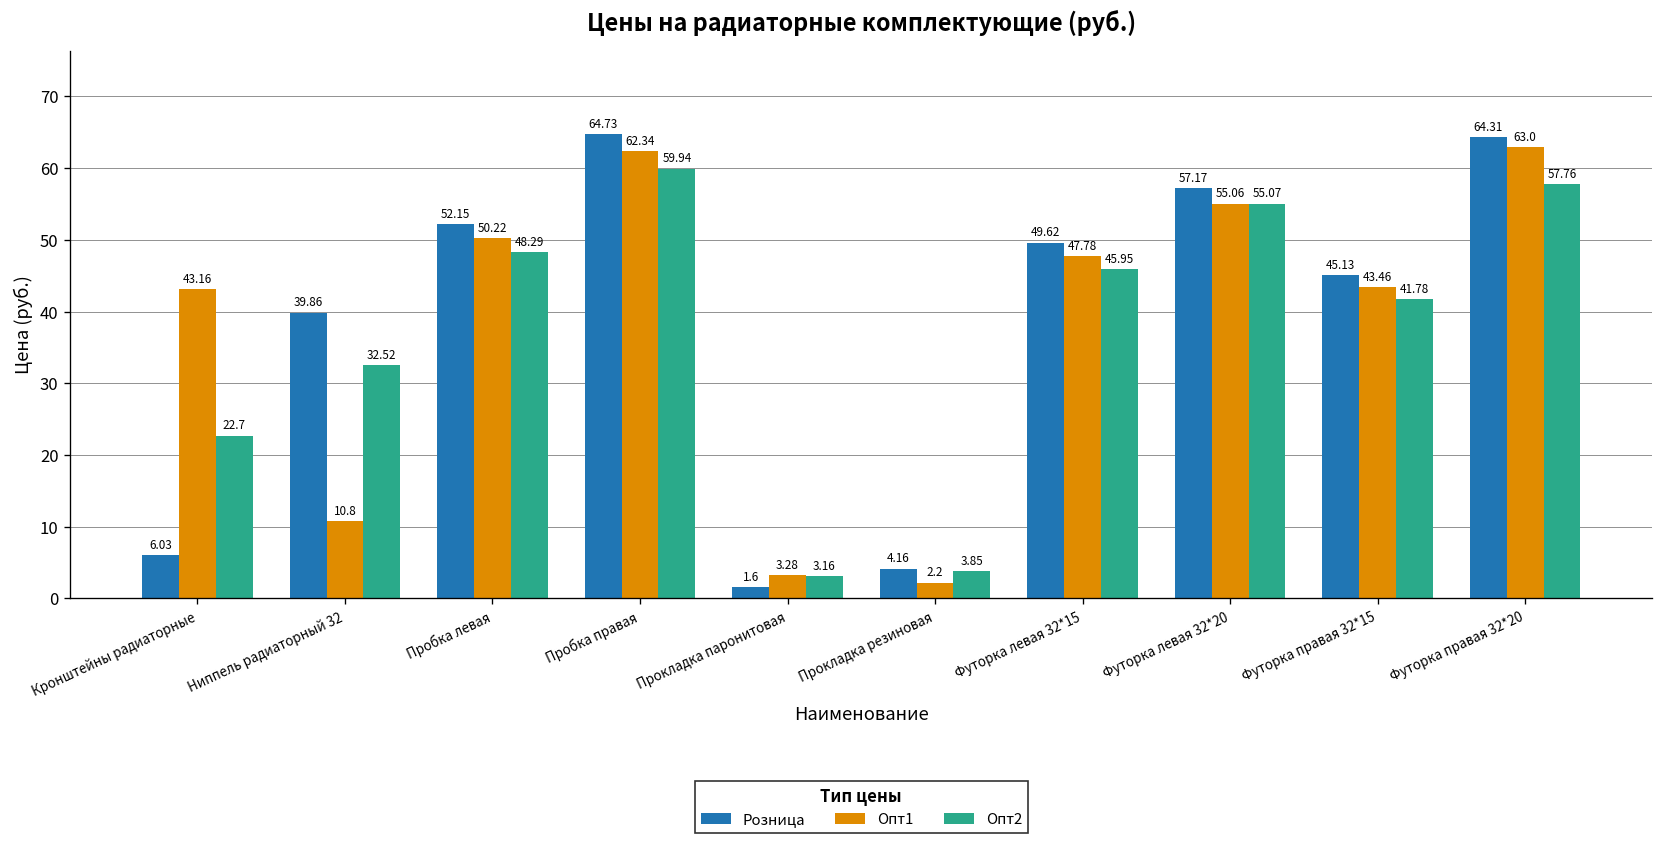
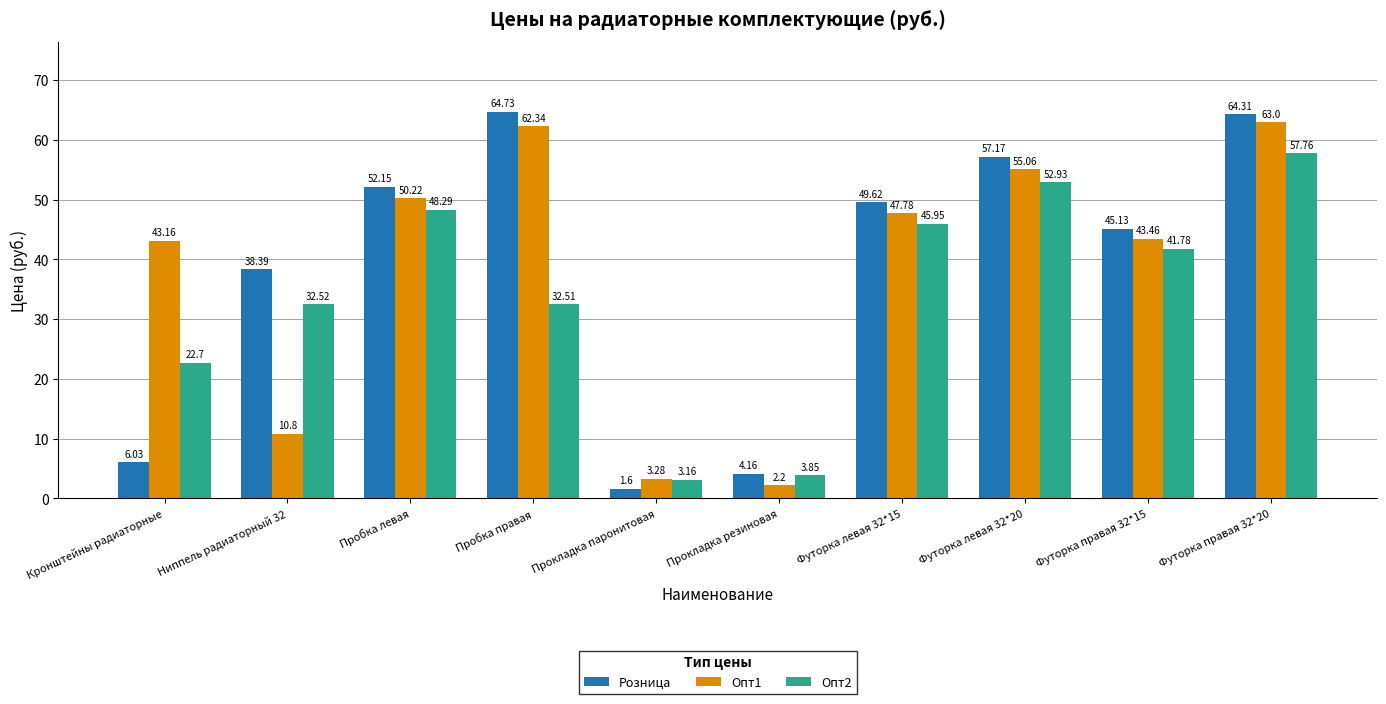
  {
    "Розница": {
      "Кронштейны радиаторные": 6.03,
-     "Ниппель радиаторный 32": 39.86,
+     "Ниппель радиаторный 32": 38.39,
      "Пробка левая": 52.15,
      "Пробка правая": 64.73,
      "Прокладка паронитовая": 1.6,
      "Прокладка резиновая": 4.16,
      "Футорка левая 32*15": 49.62,
      "Футорка левая 32*20": 57.17,
      "Футорка правая 32*15": 45.13,
      "Футорка правая 32*20": 64.31
    },
    "Опт1": {
      "Кронштейны радиаторные": 43.16,
      "Ниппель радиаторный 32": 10.8,
      "Пробка левая": 50.22,
      "Пробка правая": 62.34,
      "Прокладка паронитовая": 3.28,
      "Прокладка резиновая": 2.2,
      "Футорка левая 32*15": 47.78,
      "Футорка левая 32*20": 55.06,
      "Футорка правая 32*15": 43.46,
      "Футорка правая 32*20": 63.0
    },
    "Опт2": {
      "Кронштейны радиаторные": 22.7,
      "Ниппель радиаторный 32": 32.52,
      "Пробка левая": 48.29,
-     "Пробка правая": 59.94,
+     "Пробка правая": 32.51,
      "Прокладка паронитовая": 3.16,
      "Прокладка резиновая": 3.85,
      "Футорка левая 32*15": 45.95,
-     "Футорка левая 32*20": 55.07,
+     "Футорка левая 32*20": 52.93,
      "Футорка правая 32*15": 41.78,
      "Футорка правая 32*20": 57.76
    }
  }
